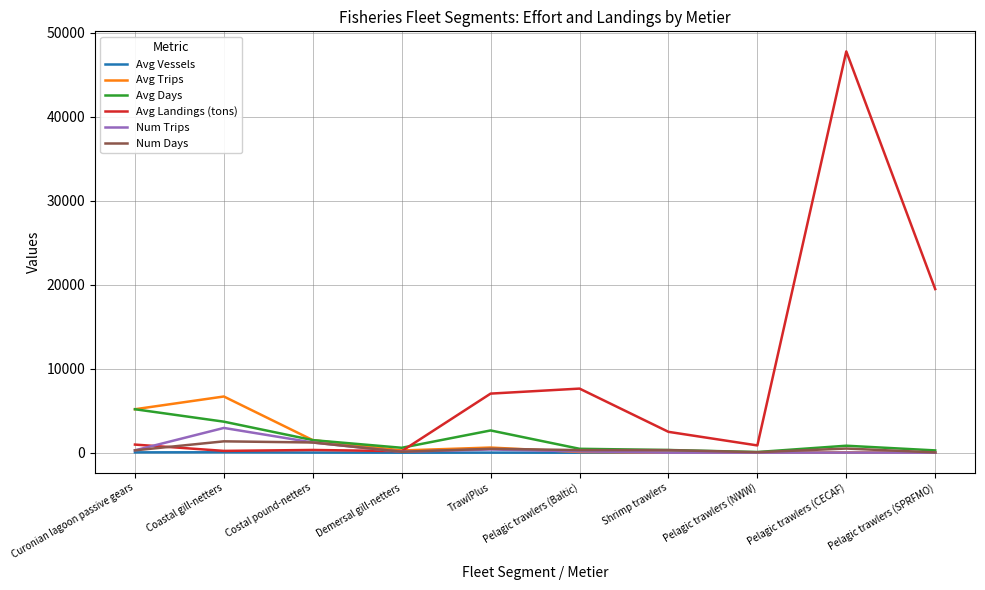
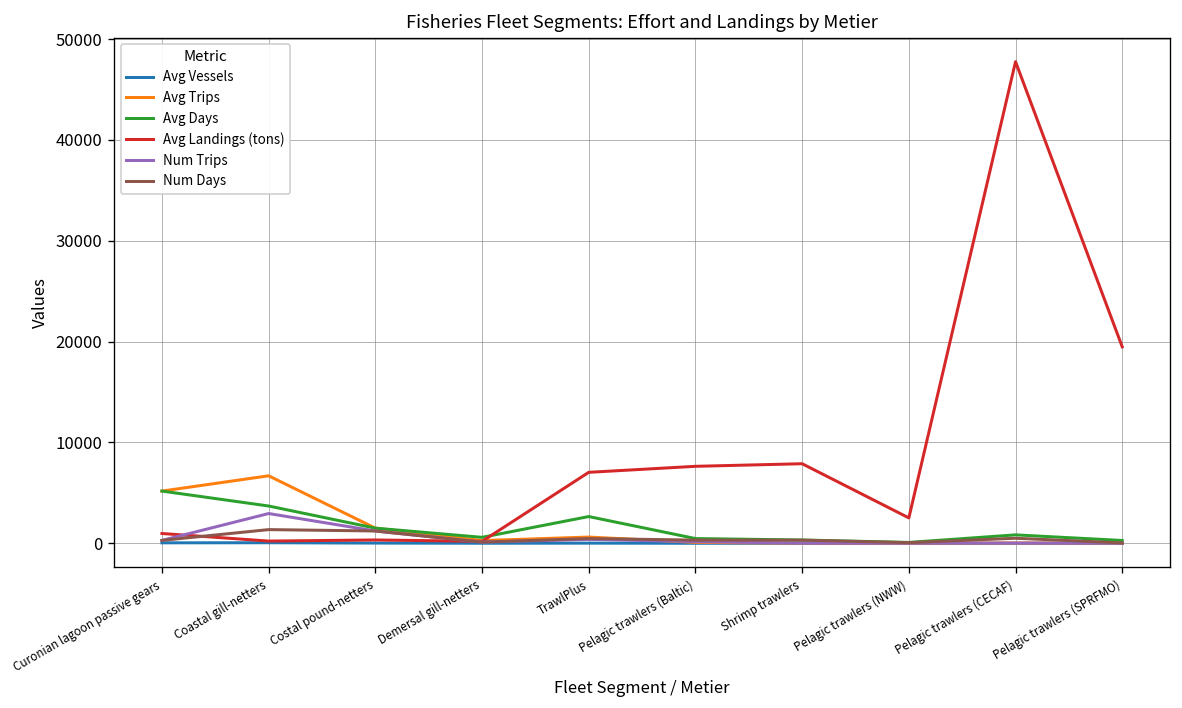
  {
    "Avg Vessels": {
      "Costal pound-netters": 0,
      "TrawlPlus": 0
    },
    "Avg Trips": {
      "Coastal gill-netters": 7000
    },
    "Avg Days": {
      "Coastal gill-netters": 4000,
      "Demersal gill-netters": 1000,
      "TrawlPlus": 3000,
      "Pelagic trawlers (CECAF)": 1000
    },
    "Avg Landings (tons)": {
      "Curonian lagoon passive gears": 1000,
      "Costal pound-netters": 0,
      "TrawlPlus": 7000,
      "Pelagic trawlers (Baltic)": 8000,
-     "Shrimp trawlers": 2000,
-     "Pelagic trawlers (NWW)": 1000,
+     "Shrimp trawlers": 8000,
+     "Pelagic trawlers (NWW)": 3000,
      "Pelagic trawlers (CECAF)": 48000,
      "Pelagic trawlers (SPRFMO)": 19000
    },
    "Num Trips": {
      "Coastal gill-netters": 3000
    },
    "Num Days": {
      "Coastal gill-netters": 1000,
      "Pelagic trawlers (CECAF)": 1000
    }
  }
